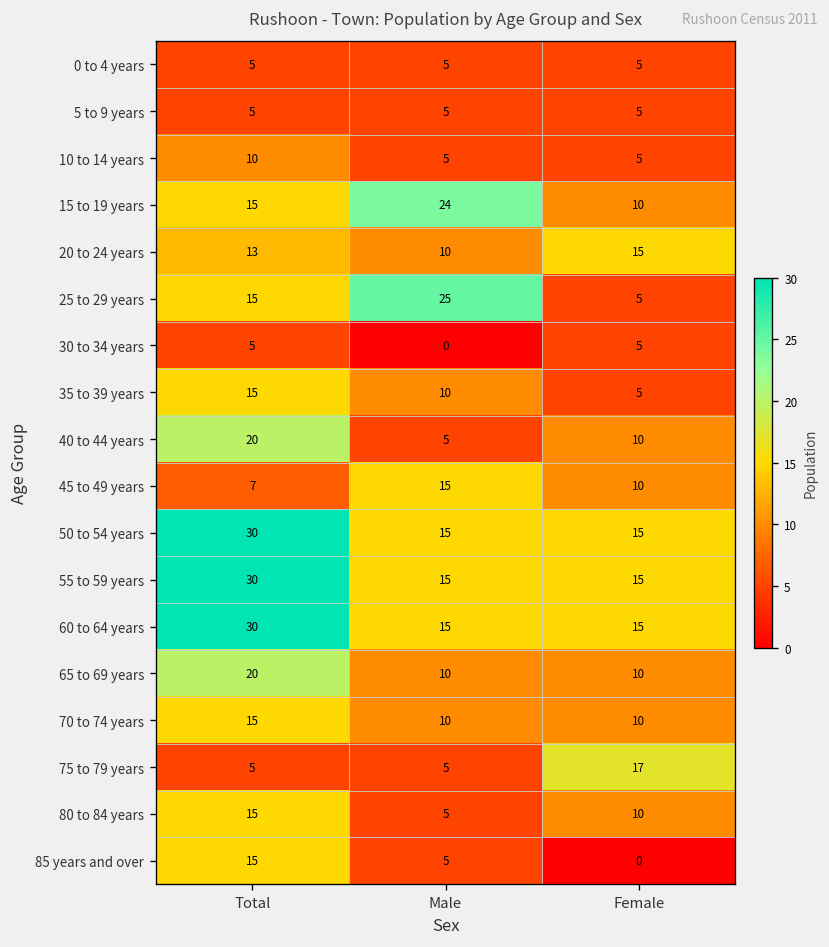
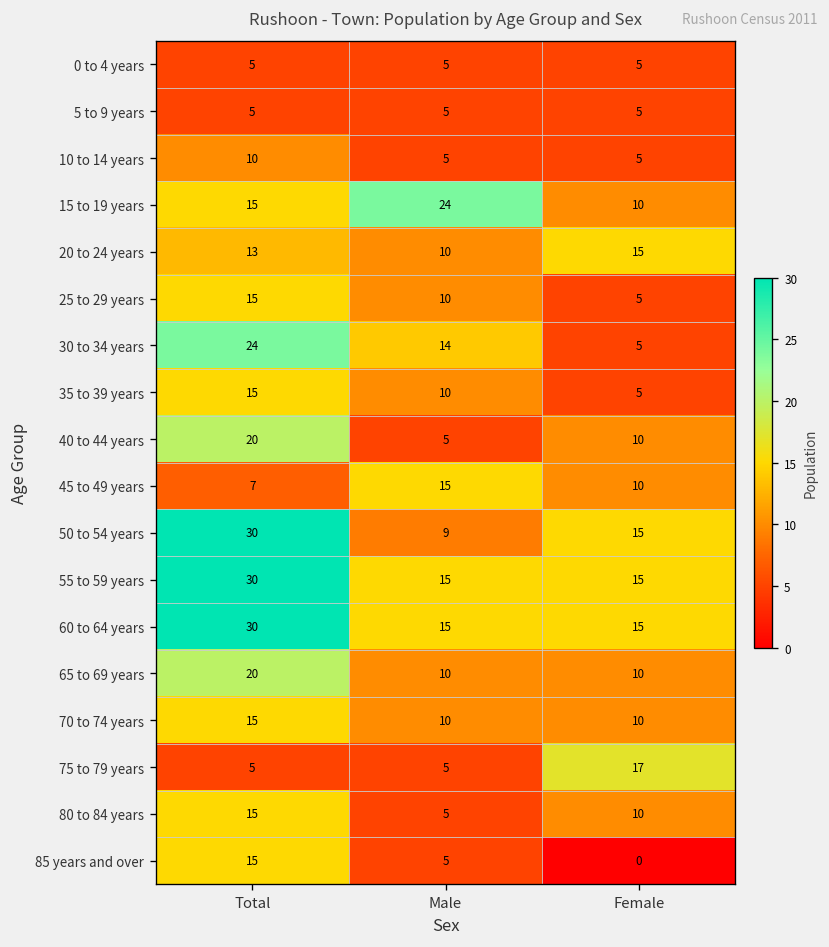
  {
    "0 to 4 years": {
      "Total": 5,
      "Male": 5,
      "Female": 5
    },
    "5 to 9 years": {
      "Total": 5,
      "Male": 5,
      "Female": 5
    },
    "10 to 14 years": {
      "Total": 10,
      "Male": 5,
      "Female": 5
    },
    "15 to 19 years": {
      "Total": 15,
      "Male": 24,
      "Female": 10
    },
    "20 to 24 years": {
      "Total": 13,
      "Male": 10,
      "Female": 15
    },
    "25 to 29 years": {
      "Total": 15,
-     "Male": 25,
+     "Male": 10,
      "Female": 5
    },
    "30 to 34 years": {
-     "Total": 5,
-     "Male": 0,
+     "Total": 24,
+     "Male": 14,
      "Female": 5
    },
    "35 to 39 years": {
      "Total": 15,
      "Male": 10,
      "Female": 5
    },
    "40 to 44 years": {
      "Total": 20,
      "Male": 5,
      "Female": 10
    },
    "45 to 49 years": {
      "Total": 7,
      "Male": 15,
      "Female": 10
    },
    "50 to 54 years": {
      "Total": 30,
-     "Male": 15,
+     "Male": 9,
      "Female": 15
    },
    "55 to 59 years": {
      "Total": 30,
      "Male": 15,
      "Female": 15
    },
    "60 to 64 years": {
      "Total": 30,
      "Male": 15,
      "Female": 15
    },
    "65 to 69 years": {
      "Total": 20,
      "Male": 10,
      "Female": 10
    },
    "70 to 74 years": {
      "Total": 15,
      "Male": 10,
      "Female": 10
    },
    "75 to 79 years": {
      "Total": 5,
      "Male": 5,
      "Female": 17
    },
    "80 to 84 years": {
      "Total": 15,
      "Male": 5,
      "Female": 10
    },
    "85 years and over": {
      "Total": 15,
      "Male": 5,
      "Female": 0
    }
  }
